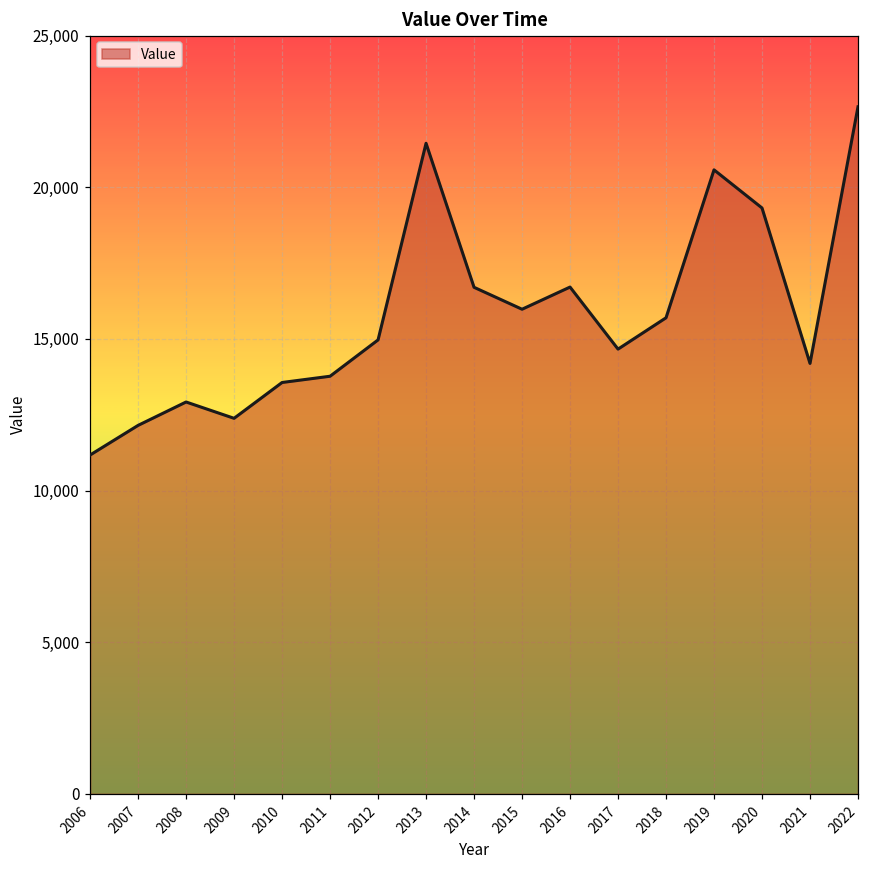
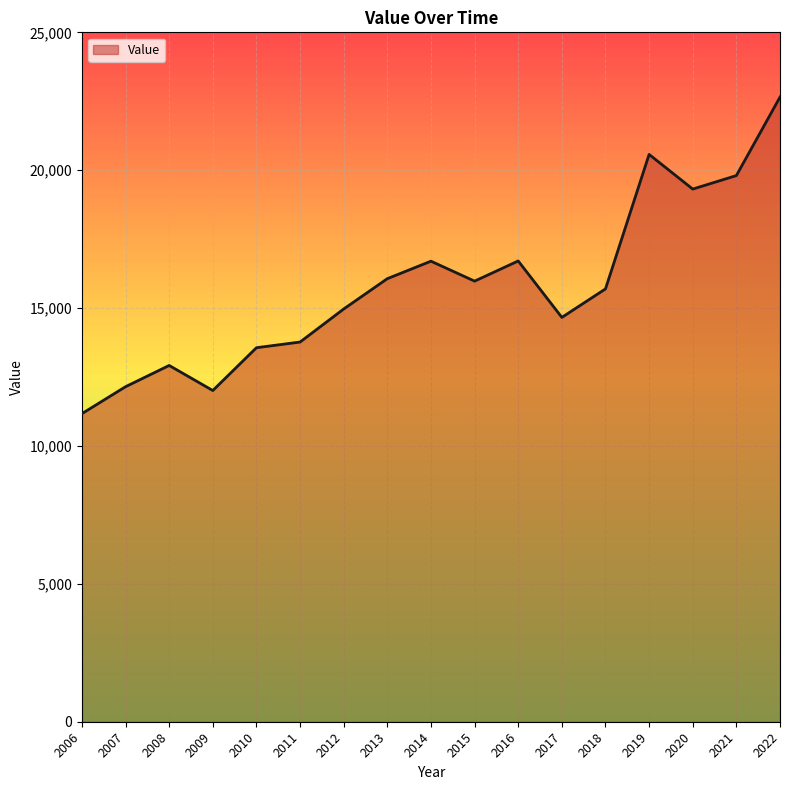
  {
    "2006": "11,200",
    "2007": "12,100",
    "2008": "12,900",
-   "2009": "12,400",
+   "2009": "12,000",
    "2010": "13,600",
    "2011": "13,800",
    "2012": "15,000",
-   "2013": "21,400",
+   "2013": "16,100",
    "2014": "16,700",
    "2015": "16,000",
    "2016": "16,700",
    "2017": "14,700",
    "2018": "15,700",
    "2019": "20,600",
    "2020": "19,300",
-   "2021": "14,200",
+   "2021": "19,800",
    "2022": "22,700"
  }
